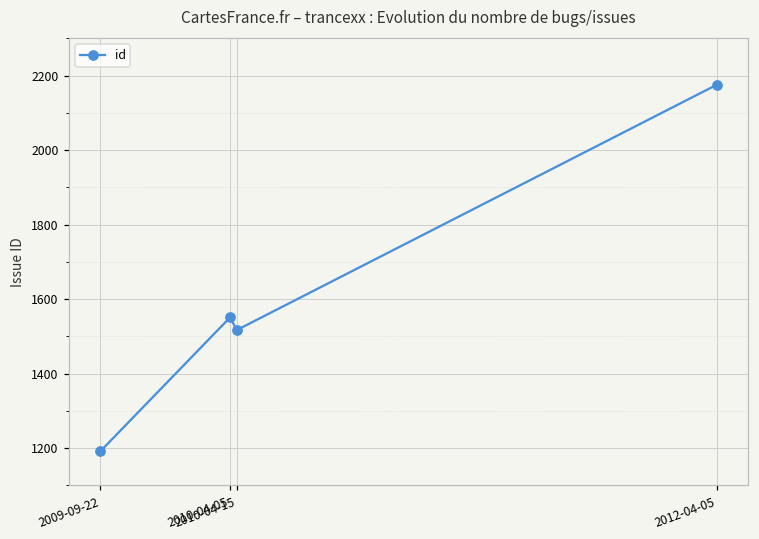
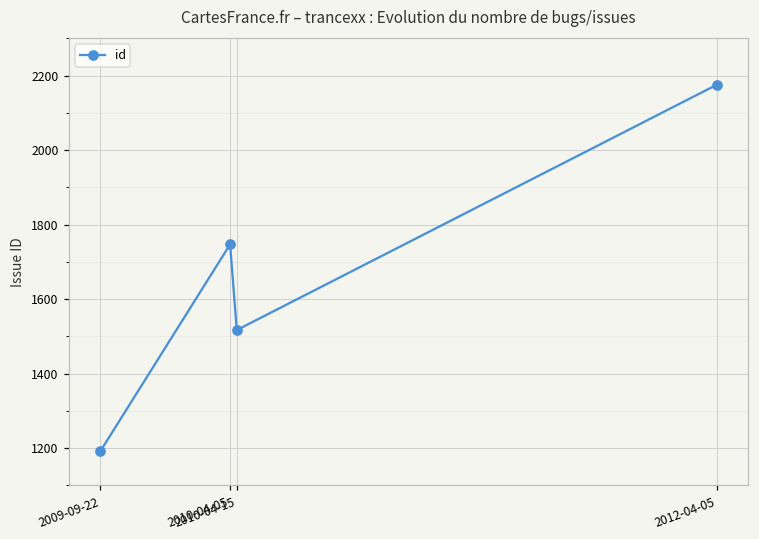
  {
    "2009-09-22": 1190,
-   "2010-04-05": 1550,
+   "2010-04-05": 1750,
    "2010-04-15": 1520,
    "2012-04-05": 2180
  }
